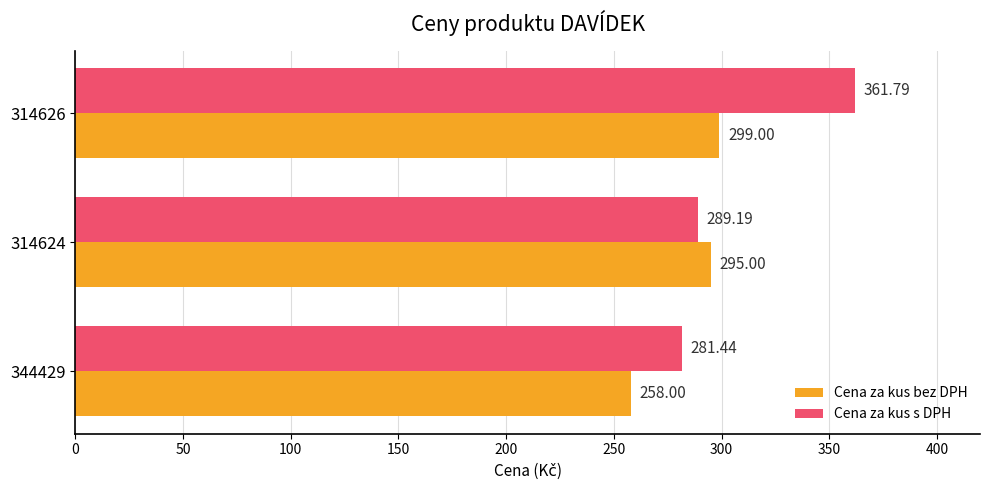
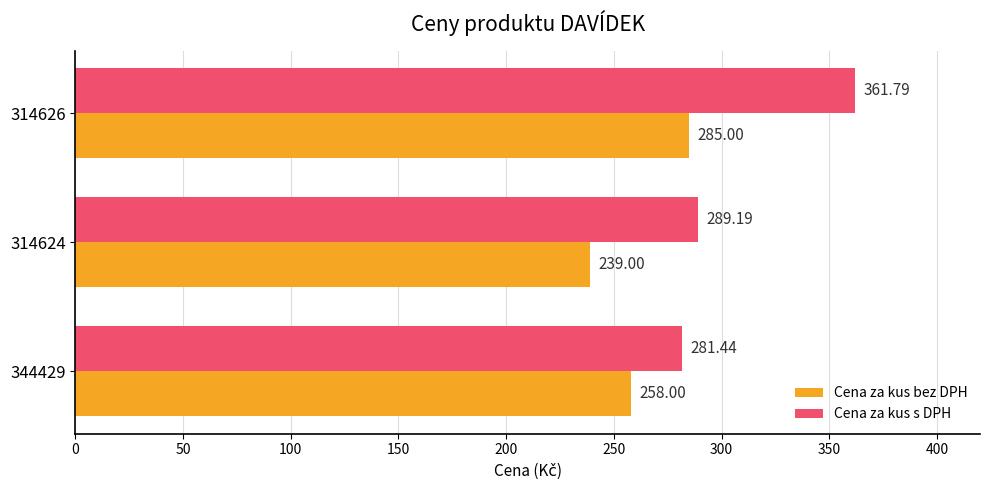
  {
    "Cena za kus bez DPH": {
-     "314626": 299.00,
-     "314624": 295.00,
+     "314626": 285.00,
+     "314624": 239.00,
      "344429": 258.00
    },
    "Cena za kus s DPH": {
      "314626": 361.79,
      "314624": 289.19,
      "344429": 281.44
    }
  }
